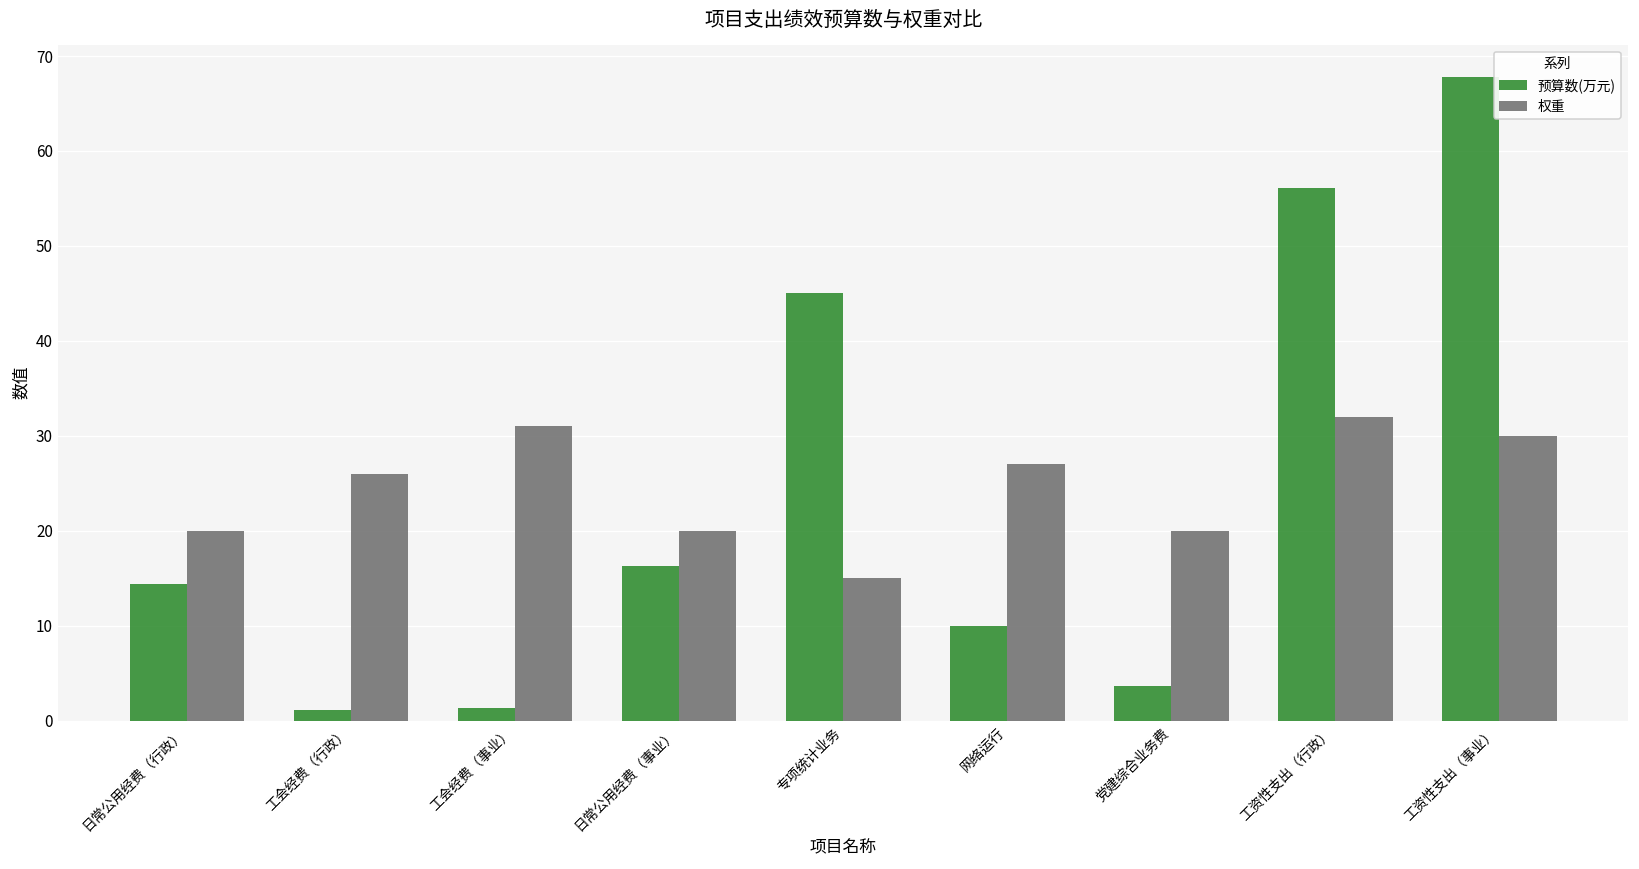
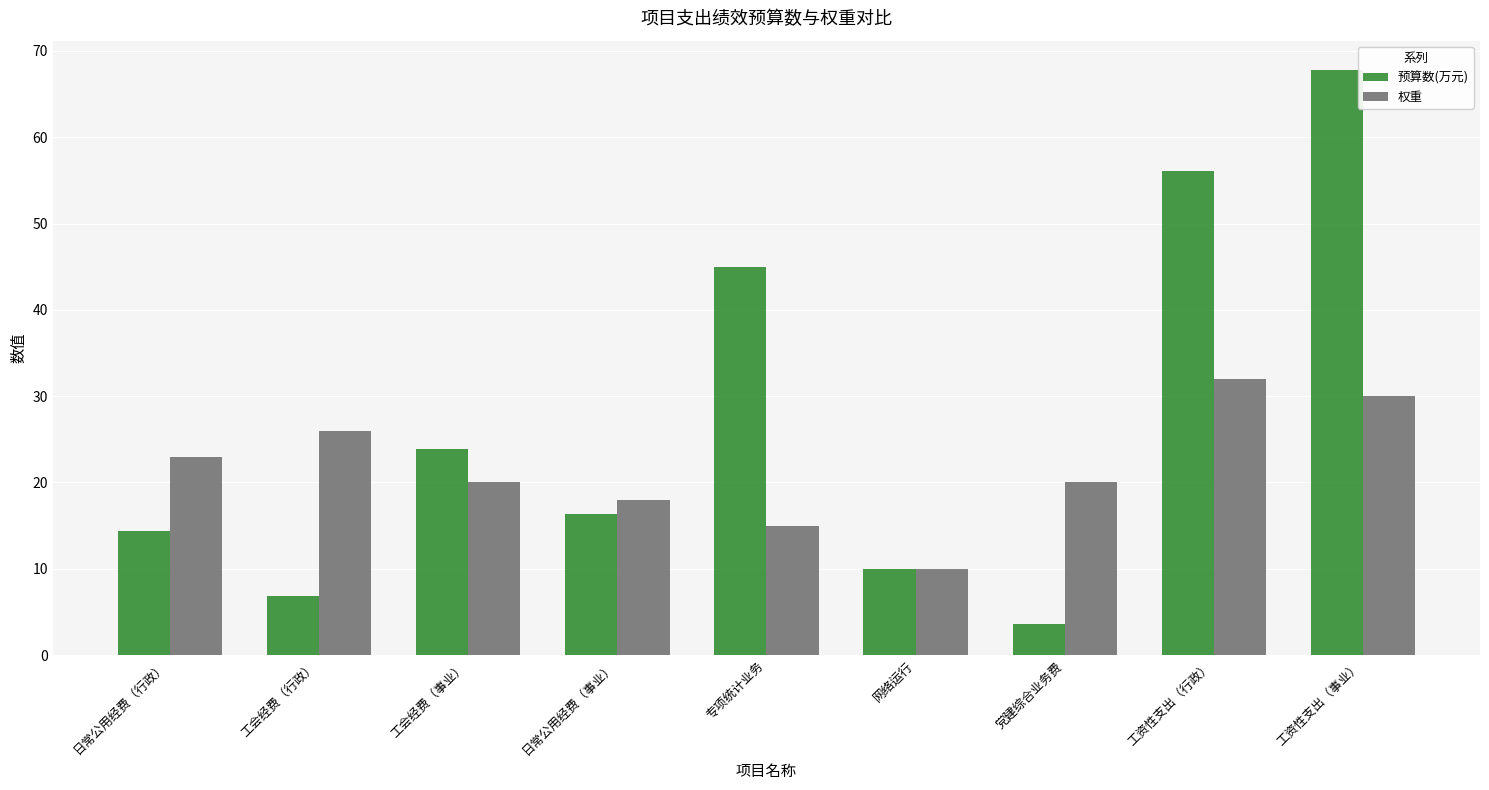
  {
    "预算数(万元)": {
      "日常公用经费（行政）": 14,
-     "工会经费（行政）": 1,
-     "工会经费（事业）": 1,
+     "工会经费（行政）": 7,
+     "工会经费（事业）": 24,
      "日常公用经费（事业）": 16,
      "专项统计业务": 45,
      "网络运行": 10,
      "党建综合业务费": 4,
      "工资性支出（行政）": 56,
      "工资性支出（事业）": 68
    },
    "权重": {
-     "日常公用经费（行政）": 20,
+     "日常公用经费（行政）": 23,
      "工会经费（行政）": 26,
-     "工会经费（事业）": 31,
-     "日常公用经费（事业）": 20,
+     "工会经费（事业）": 20,
+     "日常公用经费（事业）": 18,
      "专项统计业务": 15,
-     "网络运行": 27,
+     "网络运行": 10,
      "党建综合业务费": 20,
      "工资性支出（行政）": 32,
      "工资性支出（事业）": 30
    }
  }
